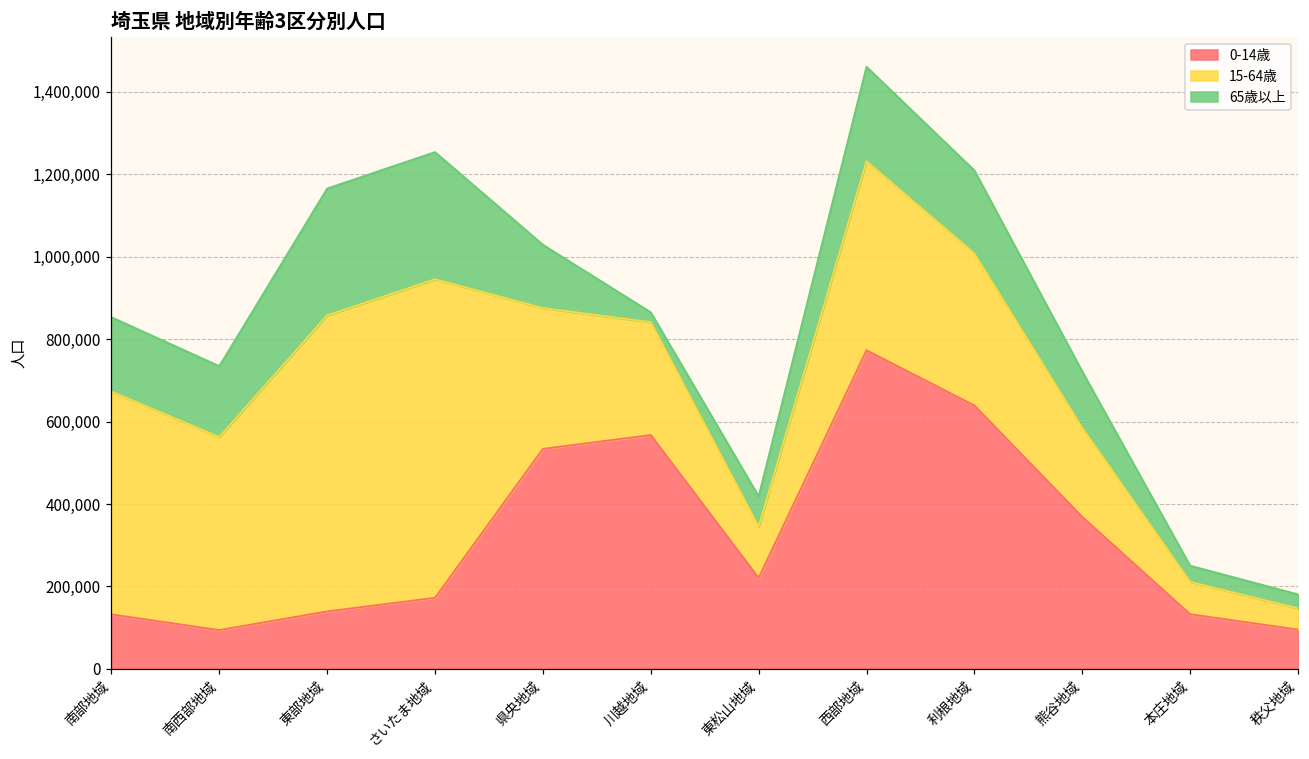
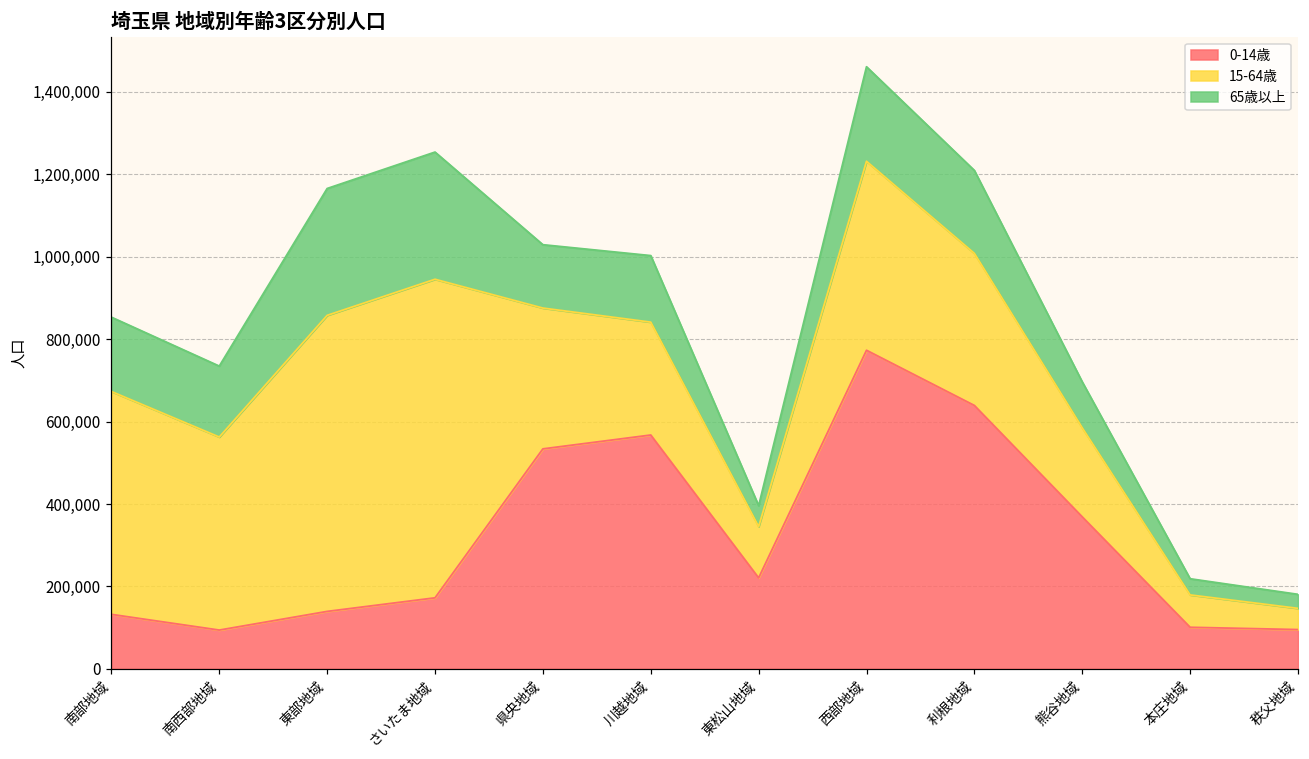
  {
    "0-14歳": {
      "南部地域": "130,000",
      "南西部地域": "90,000",
      "東部地域": "140,000",
      "さいたま地域": "170,000",
      "県央地域": "530,000",
      "川越地域": "570,000",
      "東松山地域": "220,000",
      "西部地域": "770,000",
      "利根地域": "640,000",
      "熊谷地域": "370,000",
-     "本庄地域": "130,000",
+     "本庄地域": "100,000",
      "秩父地域": "100,000"
    },
    "15-64歳": {
      "南部地域": "540,000",
      "南西部地域": "470,000",
      "東部地域": "720,000",
      "さいたま地域": "770,000",
      "県央地域": "340,000",
      "川越地域": "270,000",
      "東松山地域": "120,000",
      "西部地域": "460,000",
      "利根地域": "370,000",
      "熊谷地域": "220,000",
      "本庄地域": "80,000",
      "秩父地域": "50,000"
    },
    "65歳以上": {
      "南部地域": "180,000",
      "南西部地域": "170,000",
      "東部地域": "310,000",
      "さいたま地域": "310,000",
      "県央地域": "150,000",
-     "川越地域": "20,000",
-     "東松山地域": "70,000",
+     "川越地域": "160,000",
+     "東松山地域": "50,000",
      "西部地域": "230,000",
      "利根地域": "200,000",
-     "熊谷地域": "140,000",
+     "熊谷地域": "110,000",
      "本庄地域": "40,000",
      "秩父地域": "30,000"
    }
  }
